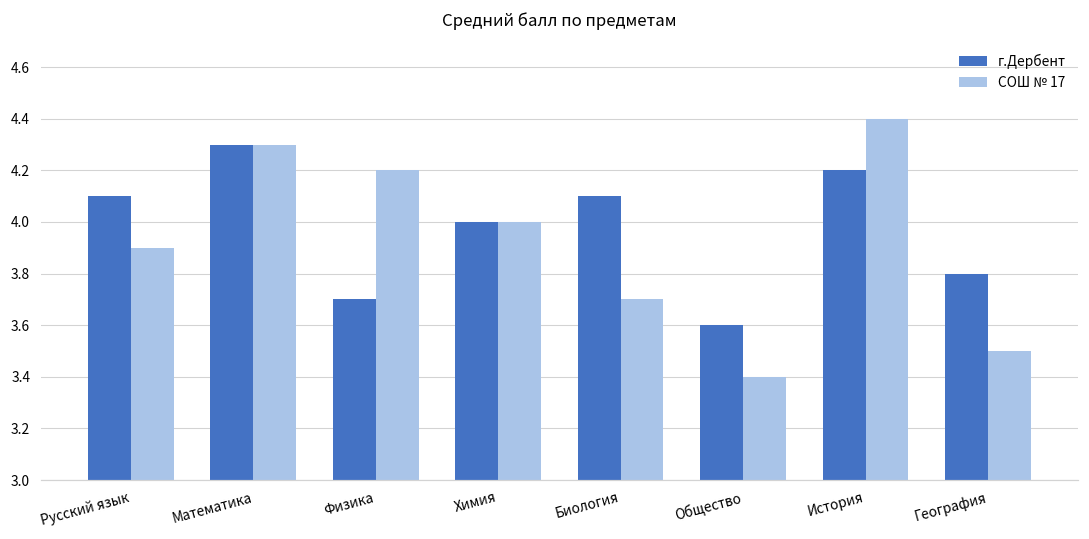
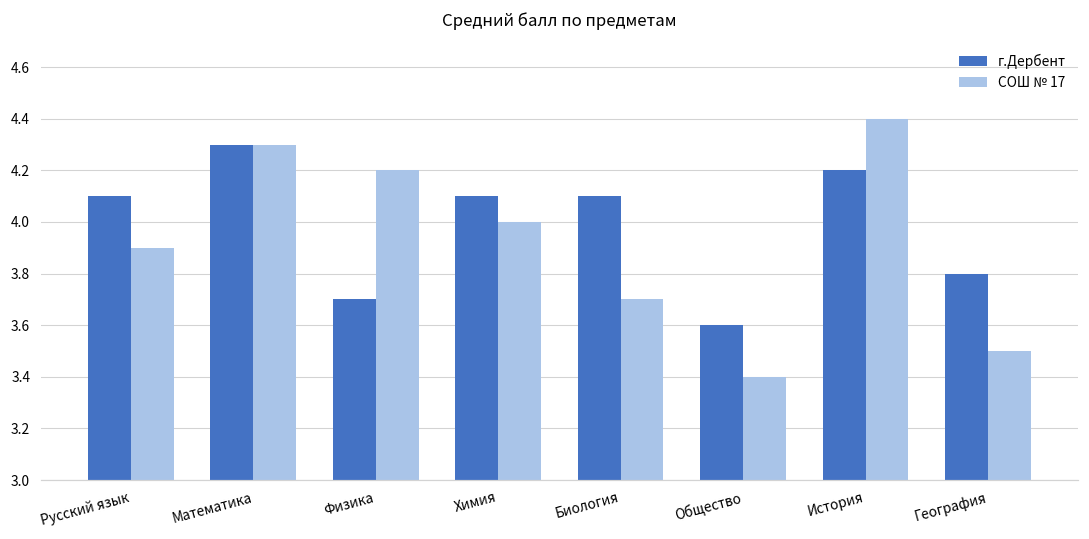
  {
    "г.Дербент": {
      "Русский язык": 4.1,
      "Математика": 4.3,
      "Физика": 3.7,
-     "Химия": 4.0,
+     "Химия": 4.1,
      "Биология": 4.1,
      "Общество": 3.6,
      "История": 4.2,
      "География": 3.8
    },
    "СОШ № 17": {
      "Русский язык": 3.9,
      "Математика": 4.3,
      "Физика": 4.2,
      "Химия": 4.0,
      "Биология": 3.7,
      "Общество": 3.4,
      "История": 4.4,
      "География": 3.5
    }
  }
